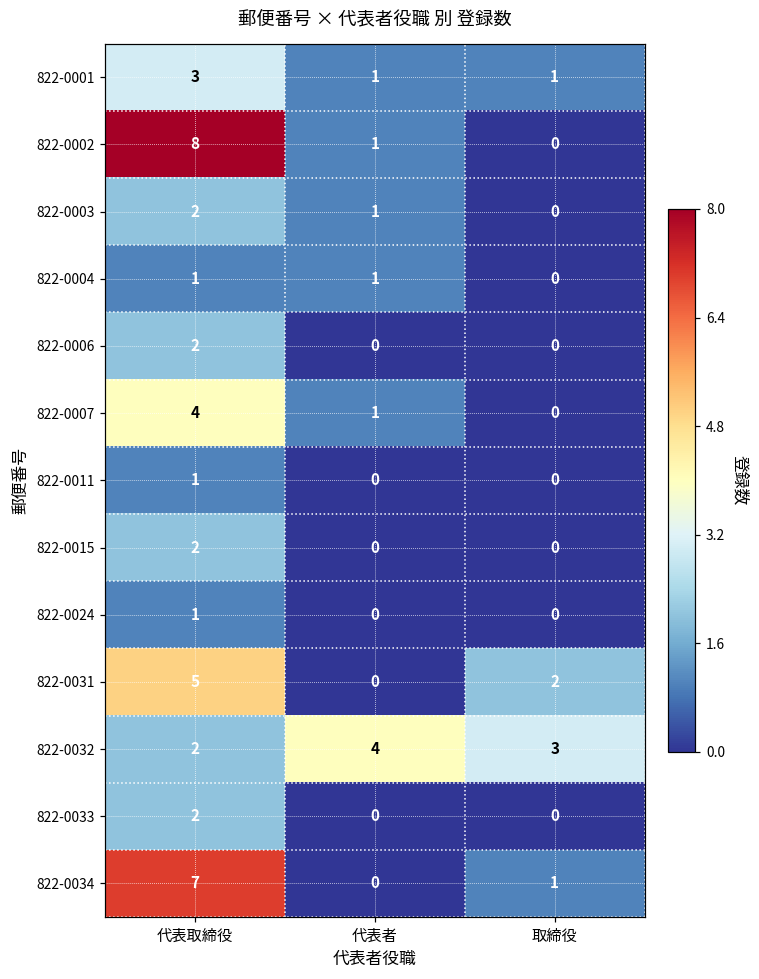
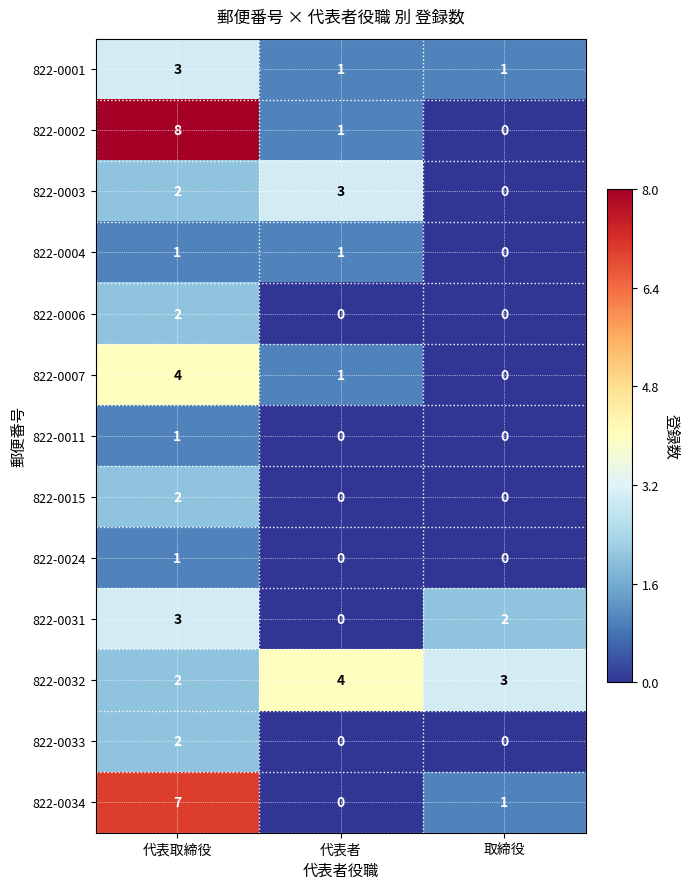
  {
    "822-0001": {
      "代表取締役": 3,
      "代表者": 1,
      "取締役": 1
    },
    "822-0002": {
      "代表取締役": 8,
      "代表者": 1,
      "取締役": 0
    },
    "822-0003": {
      "代表取締役": 2,
-     "代表者": 1,
+     "代表者": 3,
      "取締役": 0
    },
    "822-0004": {
      "代表取締役": 1,
      "代表者": 1,
      "取締役": 0
    },
    "822-0006": {
      "代表取締役": 2,
      "代表者": 0,
      "取締役": 0
    },
    "822-0007": {
      "代表取締役": 4,
      "代表者": 1,
      "取締役": 0
    },
    "822-0011": {
      "代表取締役": 1,
      "代表者": 0,
      "取締役": 0
    },
    "822-0015": {
      "代表取締役": 2,
      "代表者": 0,
      "取締役": 0
    },
    "822-0024": {
      "代表取締役": 1,
      "代表者": 0,
      "取締役": 0
    },
    "822-0031": {
-     "代表取締役": 5,
+     "代表取締役": 3,
      "代表者": 0,
      "取締役": 2
    },
    "822-0032": {
      "代表取締役": 2,
      "代表者": 4,
      "取締役": 3
    },
    "822-0033": {
      "代表取締役": 2,
      "代表者": 0,
      "取締役": 0
    },
    "822-0034": {
      "代表取締役": 7,
      "代表者": 0,
      "取締役": 1
    }
  }
